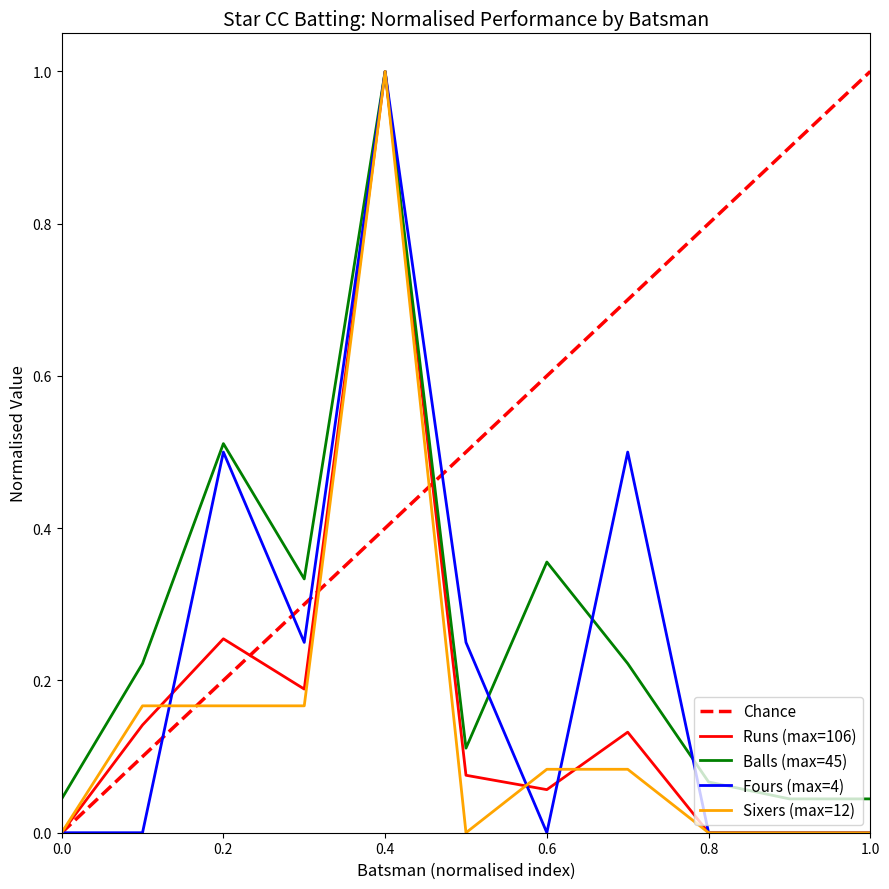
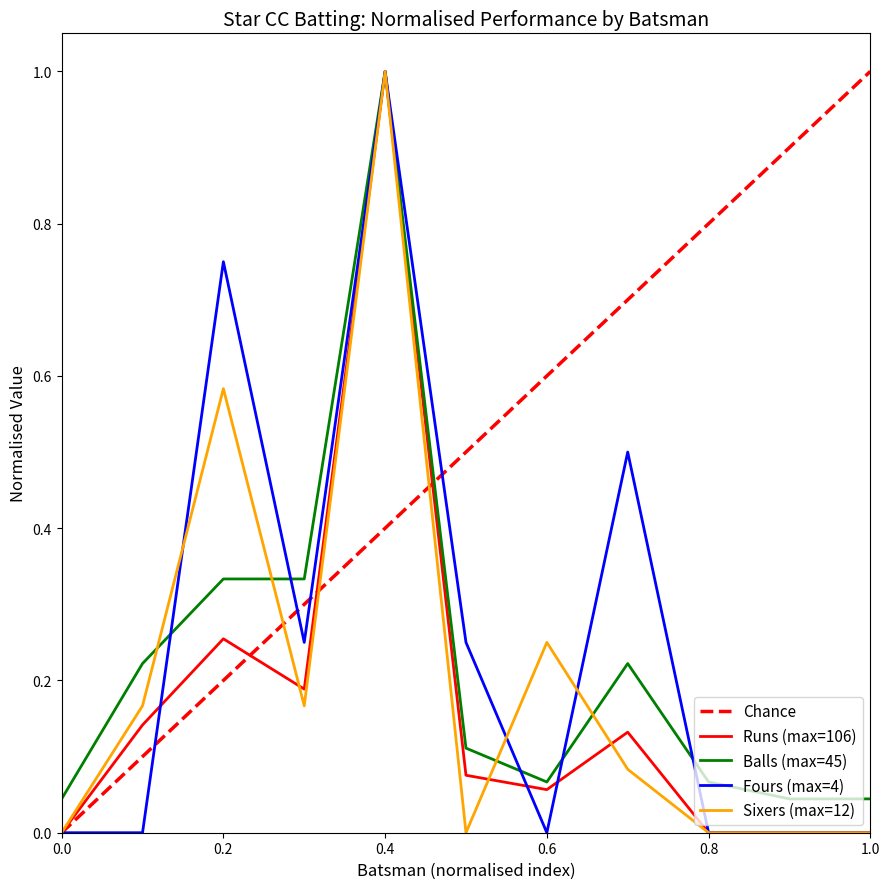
  {
    "Balls (max=45)": {
      "0.0": 0.04,
-     "0.2": 0.51,
-     "0.6": 0.36,
+     "0.2": 0.33,
+     "0.6": 0.07,
      "1.0": 0.04
    },
    "Fours (max=4)": {
-     "0.2": 0.50,
+     "0.2": 0.75,
      "0.6": 0.00
    },
    "Sixers (max=12)": {
-     "0.2": 0.17,
-     "0.6": 0.08
+     "0.2": 0.58,
+     "0.6": 0.25
    }
  }
